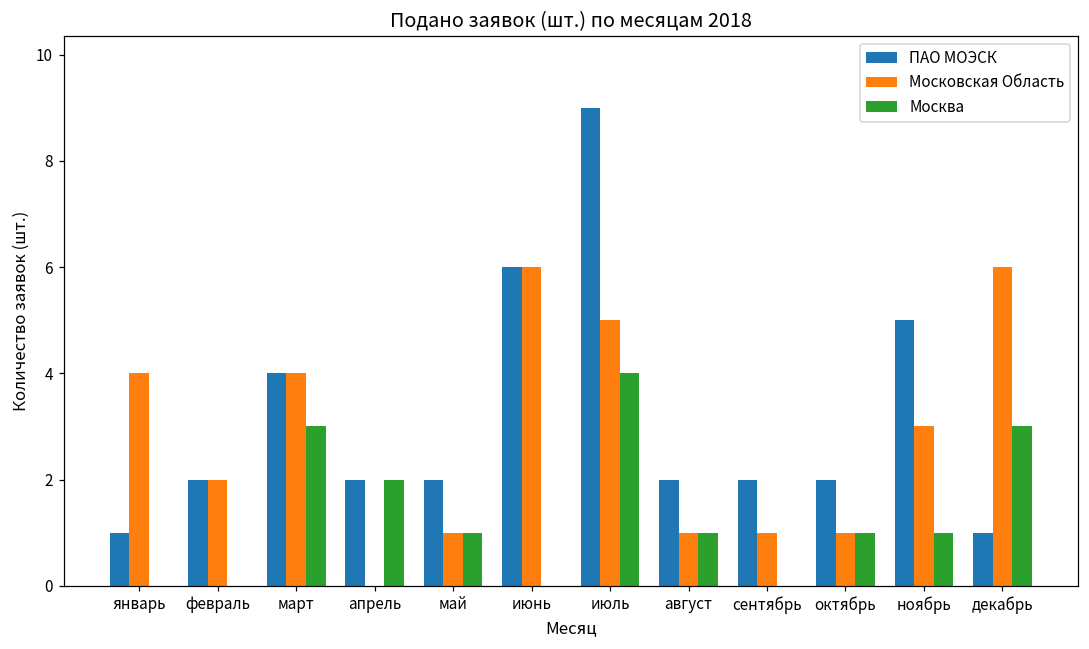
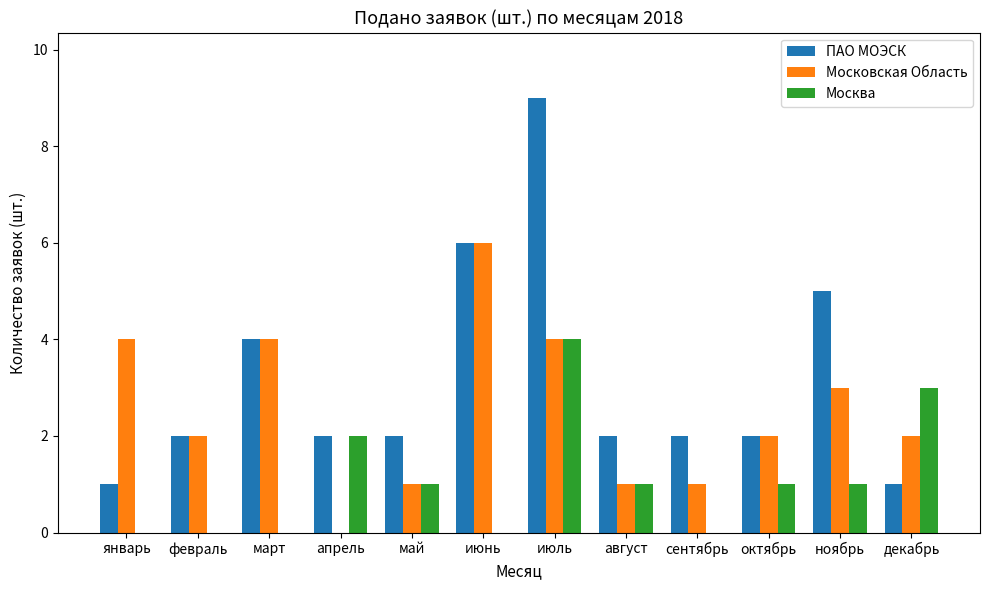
  {
    "ПАО МОЭСК": {
      "январь": 1,
      "февраль": 2,
      "март": 4,
      "апрель": 2,
      "май": 2,
      "июнь": 6,
      "июль": 9,
      "август": 2,
      "сентябрь": 2,
      "октябрь": 2,
      "ноябрь": 5,
      "декабрь": 1
    },
    "Московская Область": {
      "январь": 4,
      "февраль": 2,
      "март": 4,
      "апрель": 0,
      "май": 1,
      "июнь": 6,
-     "июль": 5,
+     "июль": 4,
      "август": 1,
      "сентябрь": 1,
-     "октябрь": 1,
+     "октябрь": 2,
      "ноябрь": 3,
-     "декабрь": 6
+     "декабрь": 2
    },
    "Москва": {
      "январь": 0,
      "февраль": 0,
-     "март": 3,
+     "март": 0,
      "апрель": 2,
      "май": 1,
      "июнь": 0,
      "июль": 4,
      "август": 1,
      "сентябрь": 0,
      "октябрь": 1,
      "ноябрь": 1,
      "декабрь": 3
    }
  }
